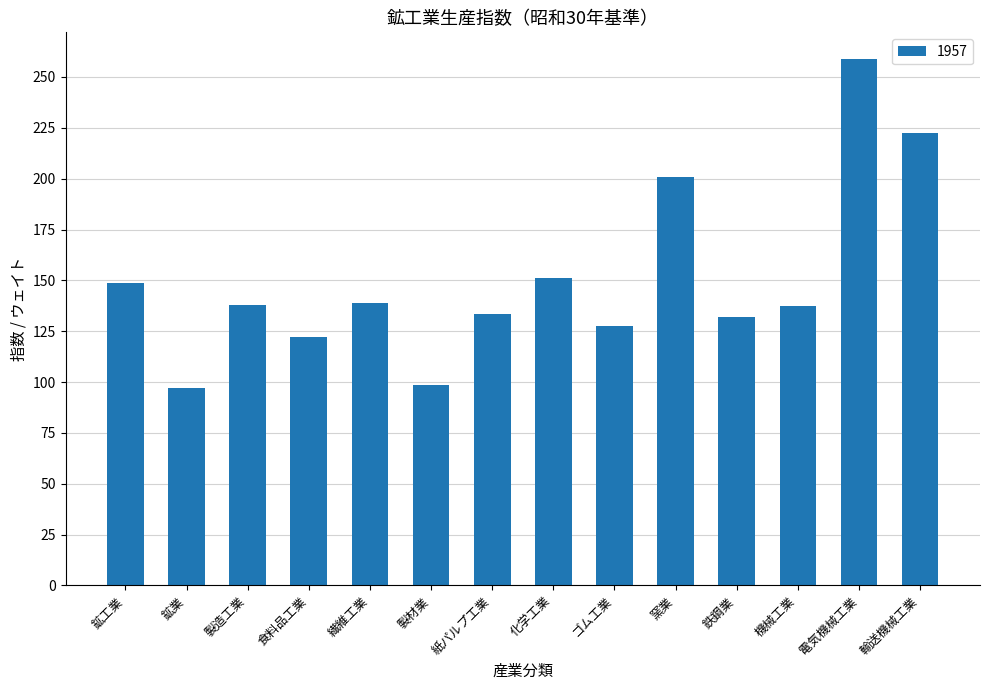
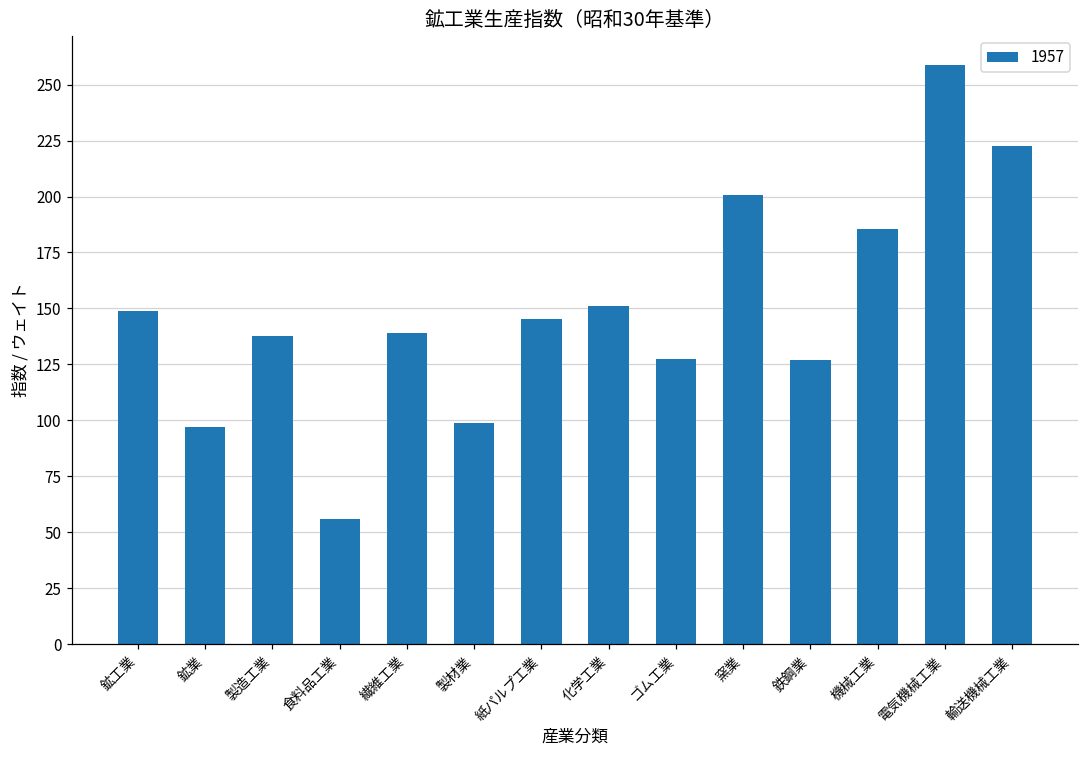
  {
    "鉱工業": 149,
    "鉱業": 97,
    "製造工業": 138,
-   "食料品工業": 122,
+   "食料品工業": 56,
    "繊維工業": 139,
    "製材業": 99,
-   "紙パルプ工業": 134,
+   "紙パルプ工業": 145,
    "化学工業": 151,
    "ゴム工業": 127,
    "窯業": 201,
-   "鉄鋼業": 132,
-   "機械工業": 137,
+   "鉄鋼業": 127,
+   "機械工業": 186,
    "電気機械工業": 259,
    "輸送機械工業": 223
  }
